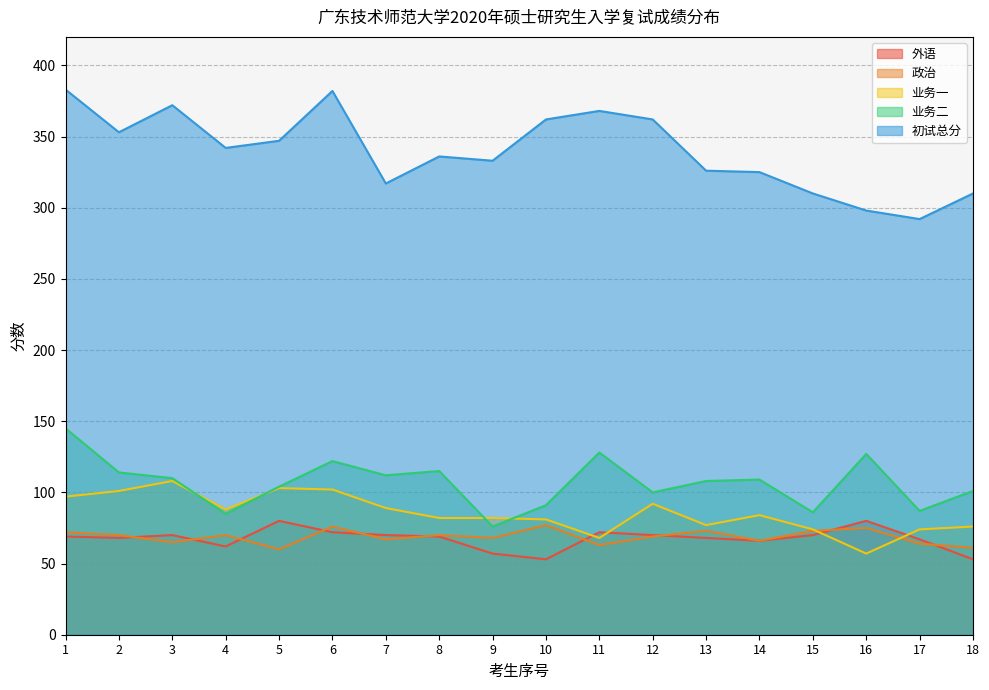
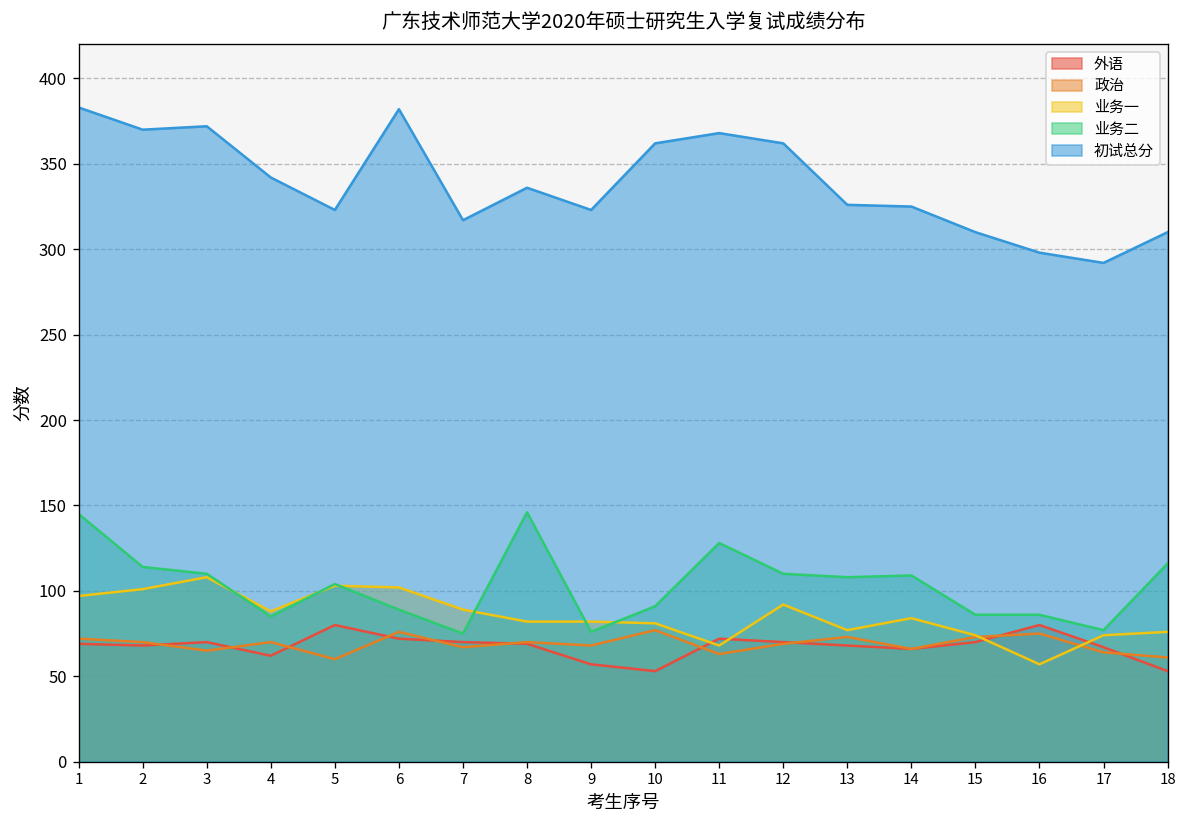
  {
    "业务二": {
      "1": 145,
      "2": 114,
      "3": 110,
      "4": 85,
-     "6": 122,
-     "7": 112,
-     "8": 115,
+     "6": 89,
+     "7": 75,
+     "8": 146,
      "9": 76,
      "10": 91,
      "11": 128,
-     "12": 100,
+     "12": 110,
      "13": 108,
      "14": 109,
      "15": 86,
-     "16": 127,
-     "17": 87,
-     "18": 101
+     "16": 86,
+     "17": 77,
+     "18": 116
    },
    "初试总分": {
      "1": 383,
-     "2": 353,
+     "2": 370,
      "3": 372,
      "4": 342,
-     "5": 347,
+     "5": 323,
      "6": 382,
      "7": 317,
      "8": 336,
-     "9": 333,
+     "9": 323,
      "10": 362,
      "11": 368,
      "12": 362,
      "13": 326,
      "14": 325,
      "15": 310,
      "16": 298,
      "17": 292,
      "18": 310
    }
  }
